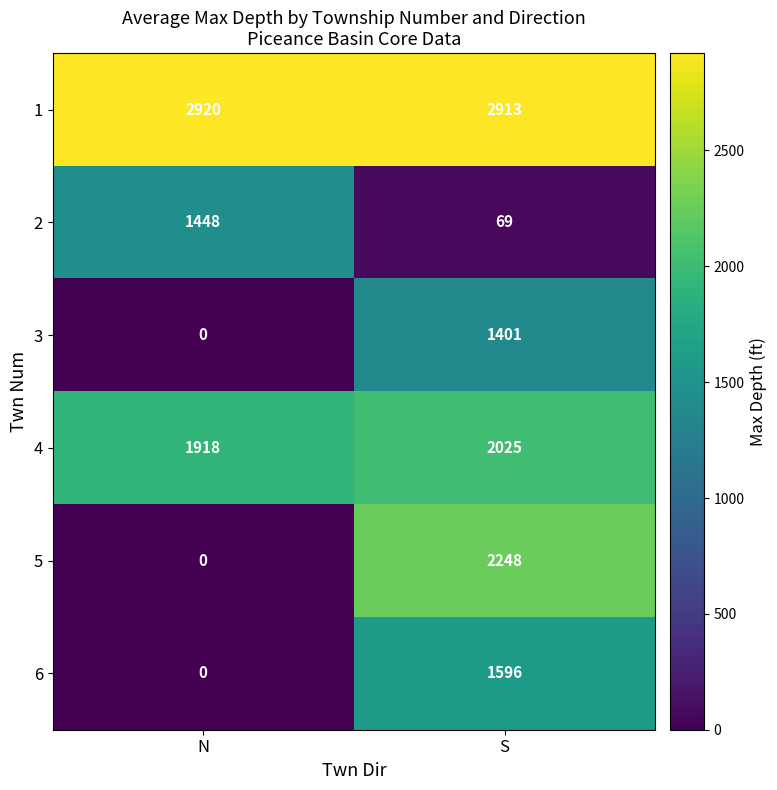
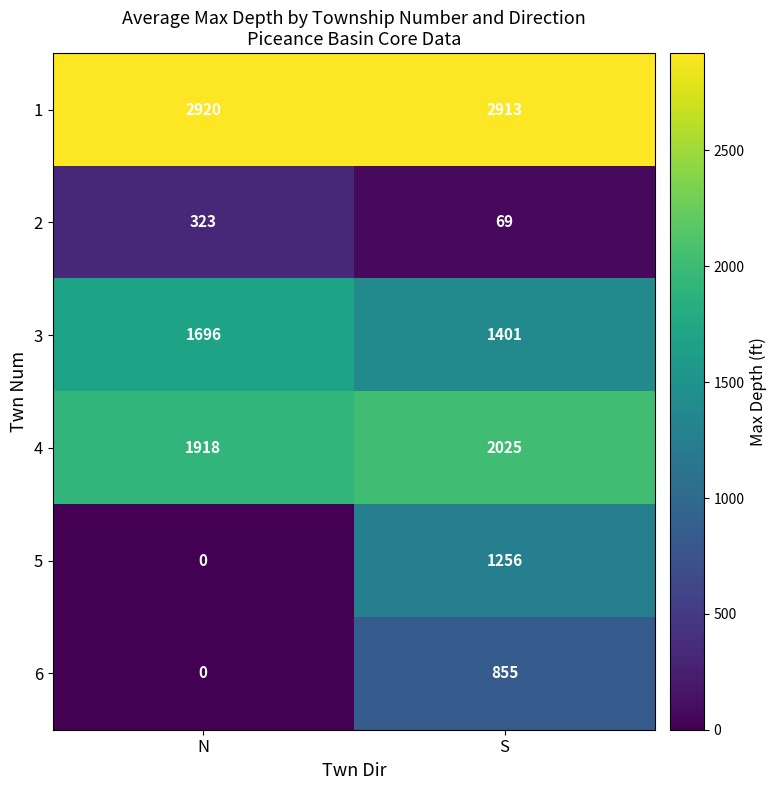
  {
    "1": {
      "N": 2920,
      "S": 2913
    },
    "2": {
-     "N": 1448,
+     "N": 323,
      "S": 69
    },
    "3": {
-     "N": 0,
+     "N": 1696,
      "S": 1401
    },
    "4": {
      "N": 1918,
      "S": 2025
    },
    "5": {
      "N": 0,
-     "S": 2248
+     "S": 1256
    },
    "6": {
      "N": 0,
-     "S": 1596
+     "S": 855
    }
  }
